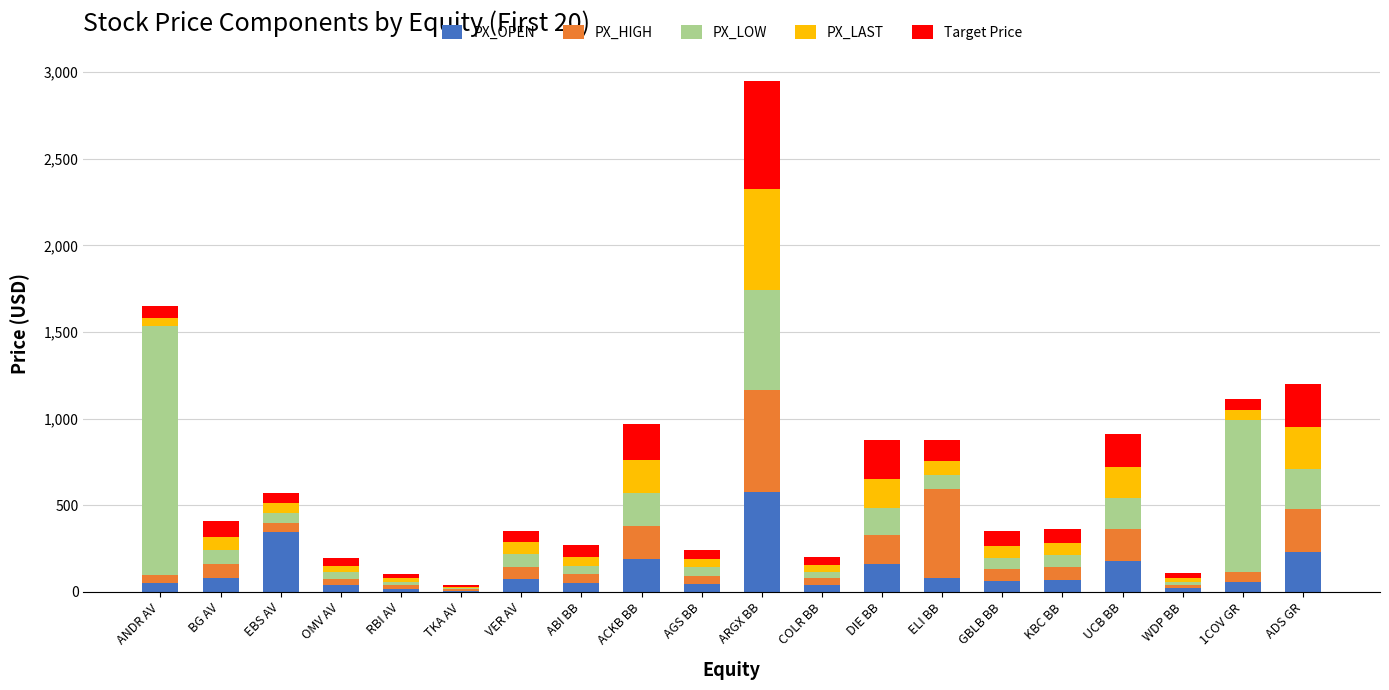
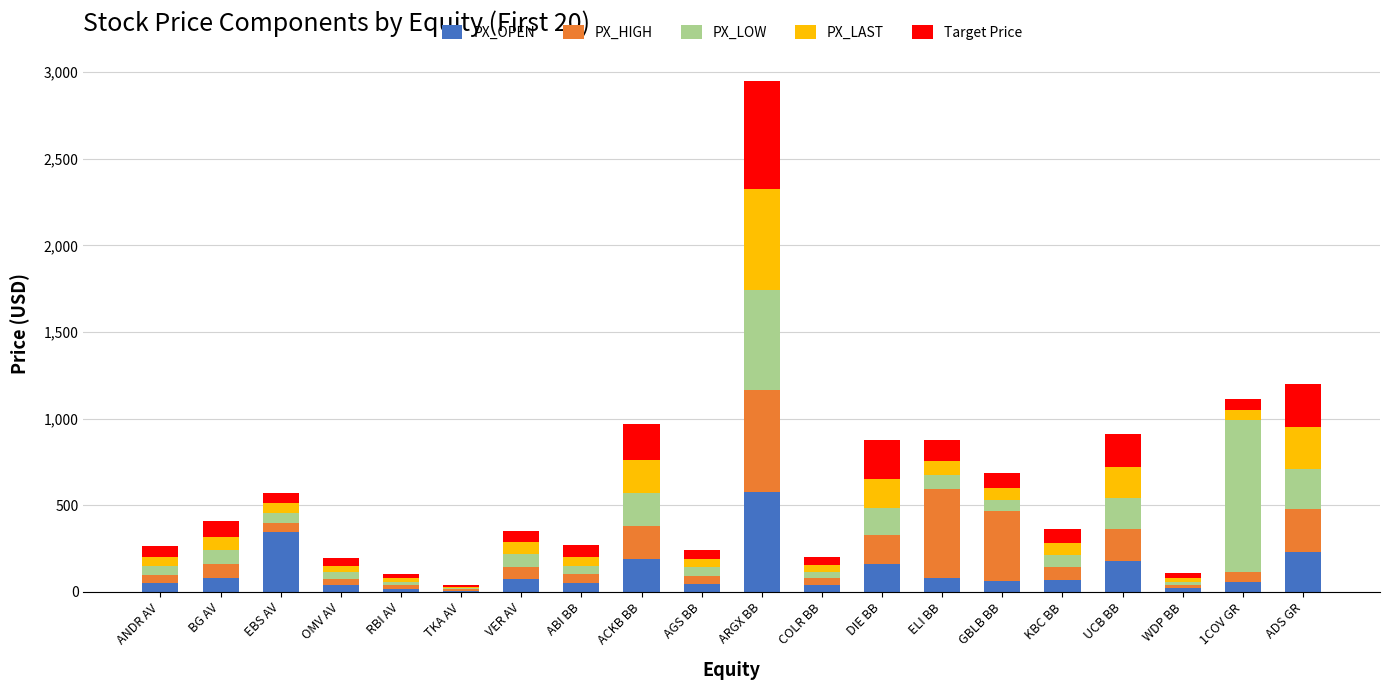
  {
    "PX_OPEN": {
      "ANDR AV": "50",
      "BG AV": "80",
      "EBS AV": "340",
      "OMV AV": "40",
      "RBI AV": "20",
      "VER AV": "70",
      "ABI BB": "50",
      "ACKB BB": "190",
      "AGS BB": "50",
      "ARGX BB": "580",
      "COLR BB": "40",
      "DIE BB": "160",
      "ELI BB": "80",
      "GBLB BB": "70",
      "KBC BB": "70",
      "UCB BB": "180",
      "WDP BB": "20",
      "1COV GR": "60",
      "ADS GR": "230"
    },
    "PX_HIGH": {
      "ANDR AV": "50",
      "BG AV": "80",
      "EBS AV": "60",
      "OMV AV": "40",
      "RBI AV": "20",
      "VER AV": "70",
      "ABI BB": "50",
      "ACKB BB": "190",
      "AGS BB": "50",
      "ARGX BB": "590",
      "COLR BB": "40",
      "DIE BB": "170",
      "ELI BB": "510",
-     "GBLB BB": "70",
+     "GBLB BB": "400",
      "KBC BB": "70",
      "UCB BB": "180",
      "WDP BB": "20",
      "1COV GR": "60",
      "ADS GR": "240"
    },
    "PX_LOW": {
-     "ANDR AV": "1,430",
+     "ANDR AV": "50",
      "BG AV": "80",
      "EBS AV": "60",
      "OMV AV": "40",
      "RBI AV": "20",
      "VER AV": "70",
      "ABI BB": "50",
      "ACKB BB": "190",
      "AGS BB": "50",
      "ARGX BB": "580",
      "COLR BB": "40",
      "DIE BB": "160",
      "ELI BB": "80",
      "GBLB BB": "70",
      "KBC BB": "70",
      "UCB BB": "180",
      "WDP BB": "20",
      "1COV GR": "880",
      "ADS GR": "230"
    },
    "PX_LAST": {
      "ANDR AV": "50",
      "BG AV": "80",
      "EBS AV": "60",
      "OMV AV": "40",
      "RBI AV": "20",
      "VER AV": "70",
      "ABI BB": "50",
      "ACKB BB": "190",
      "AGS BB": "50",
      "ARGX BB": "580",
      "COLR BB": "40",
      "DIE BB": "170",
      "ELI BB": "80",
      "GBLB BB": "70",
      "KBC BB": "70",
      "UCB BB": "180",
      "WDP BB": "20",
      "1COV GR": "60",
      "ADS GR": "240"
    },
    "Target Price": {
      "ANDR AV": "70",
      "BG AV": "90",
      "EBS AV": "60",
      "OMV AV": "40",
      "RBI AV": "20",
      "VER AV": "70",
      "ABI BB": "70",
      "ACKB BB": "210",
      "AGS BB": "50",
      "ARGX BB": "620",
      "COLR BB": "50",
      "DIE BB": "220",
      "ELI BB": "120",
      "GBLB BB": "90",
      "KBC BB": "80",
      "UCB BB": "190",
      "WDP BB": "30",
      "1COV GR": "60",
      "ADS GR": "250"
    }
  }
